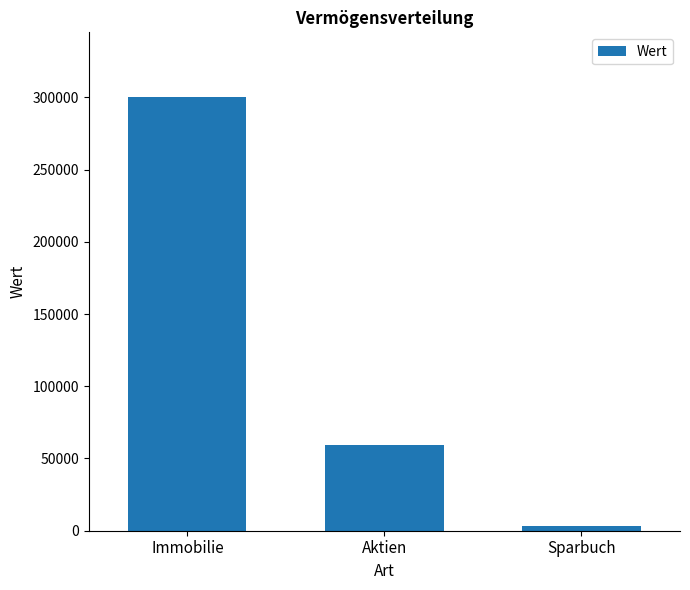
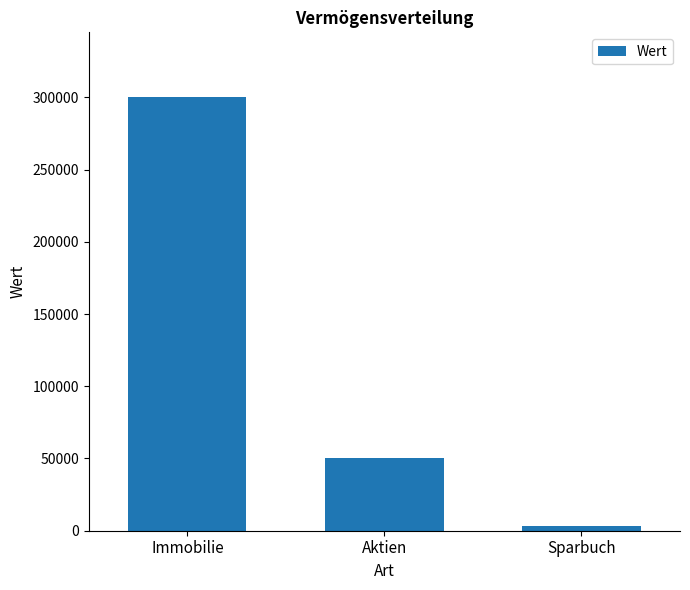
  {
    "Immobilie": 300000,
-   "Aktien": 60000,
+   "Aktien": 50000,
    "Sparbuch": 4000
  }
